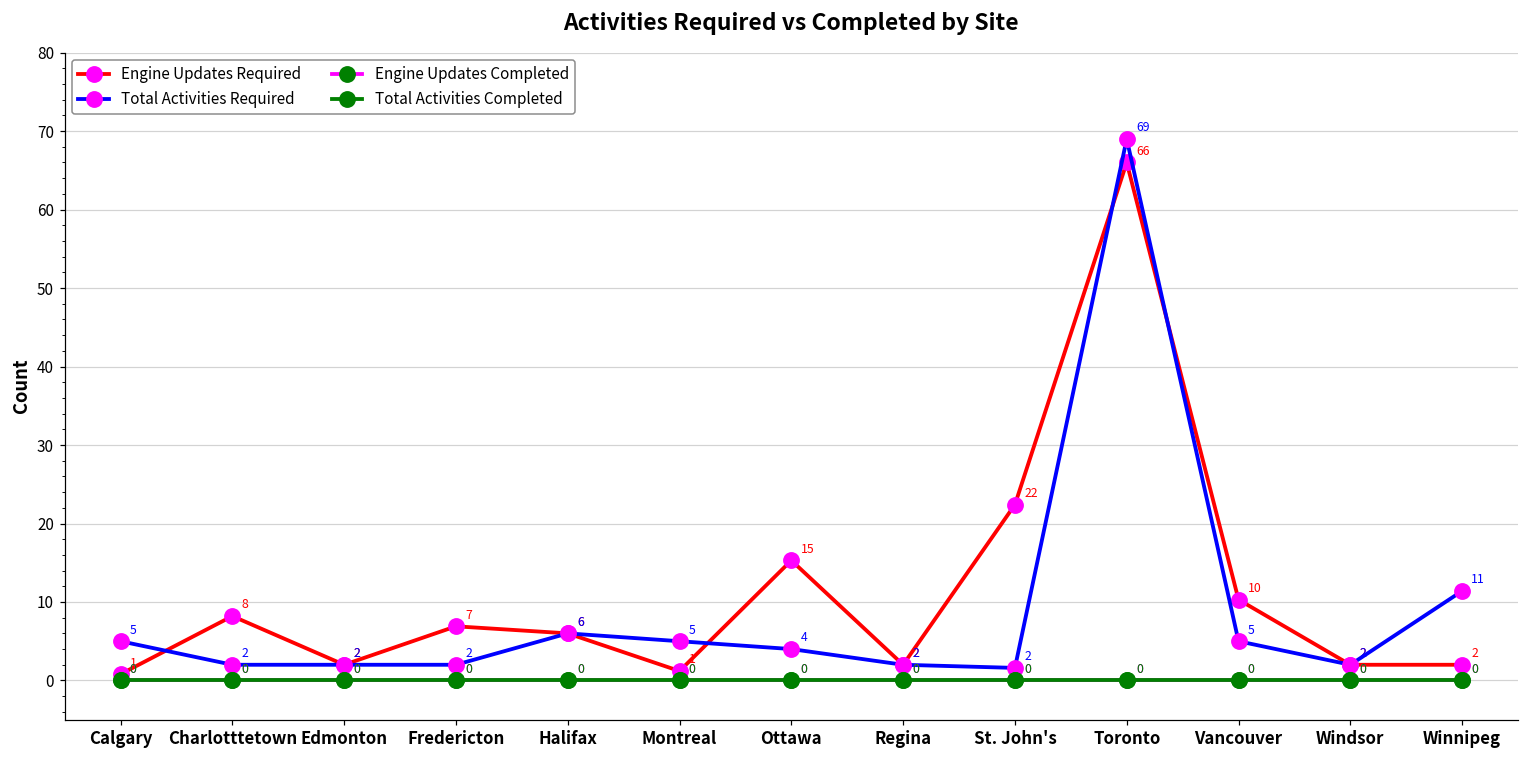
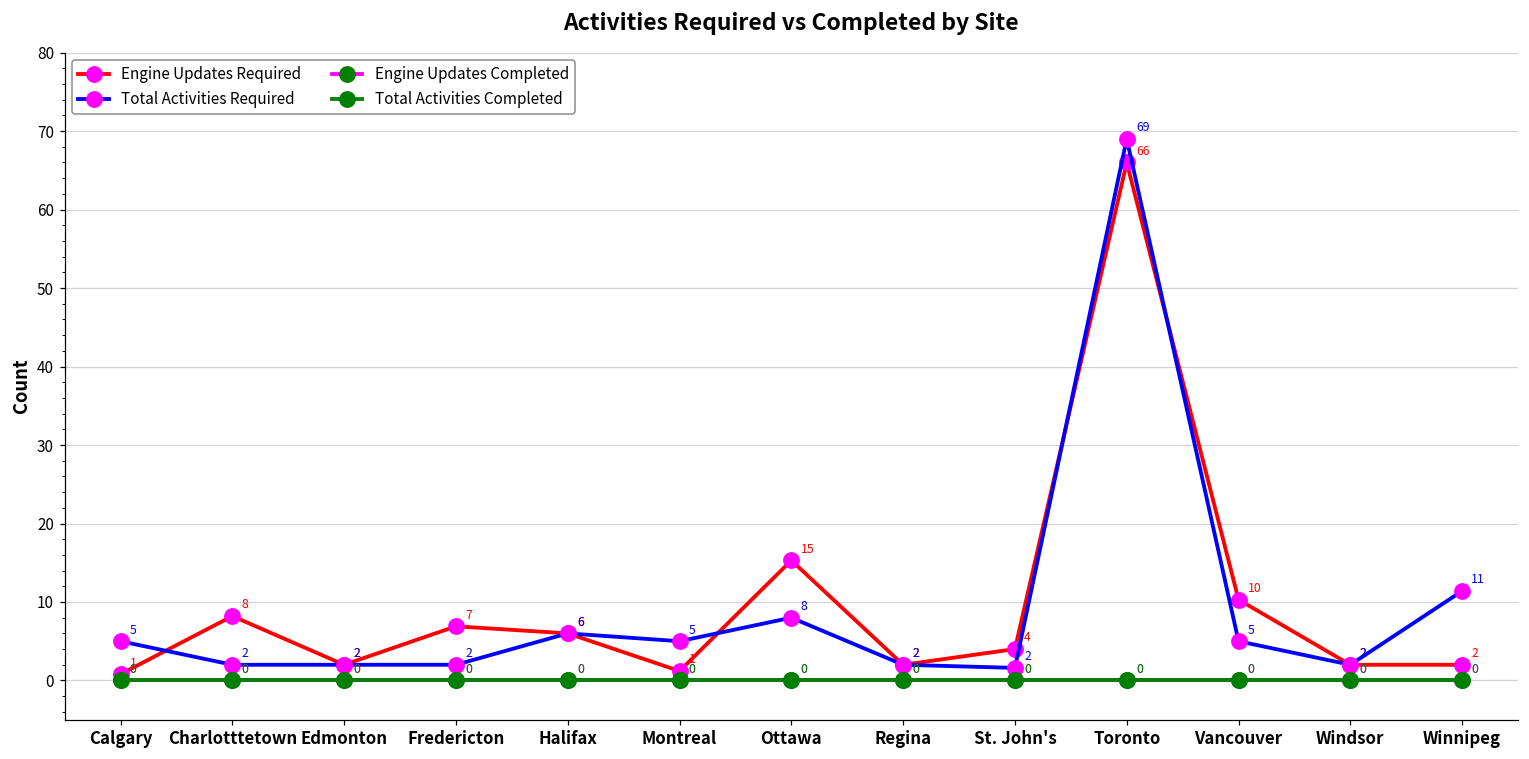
  {
    "Engine Updates Required": {
      "Charlotttetown": 8,
      "Fredericton": 7,
      "Montreal": 1,
      "Ottawa": 15,
-     "St. John's": 22,
+     "St. John's": 4,
      "Toronto": 66,
      "Vancouver": 10,
      "Winnipeg": 2
    },
    "Total Activities Required": {
      "Calgary": 5,
      "Charlotttetown": 2,
      "Fredericton": 2,
      "Montreal": 5,
-     "Ottawa": 4,
+     "Ottawa": 8,
      "St. John's": 2,
      "Toronto": 69,
      "Vancouver": 5,
      "Winnipeg": 11
    }
  }
